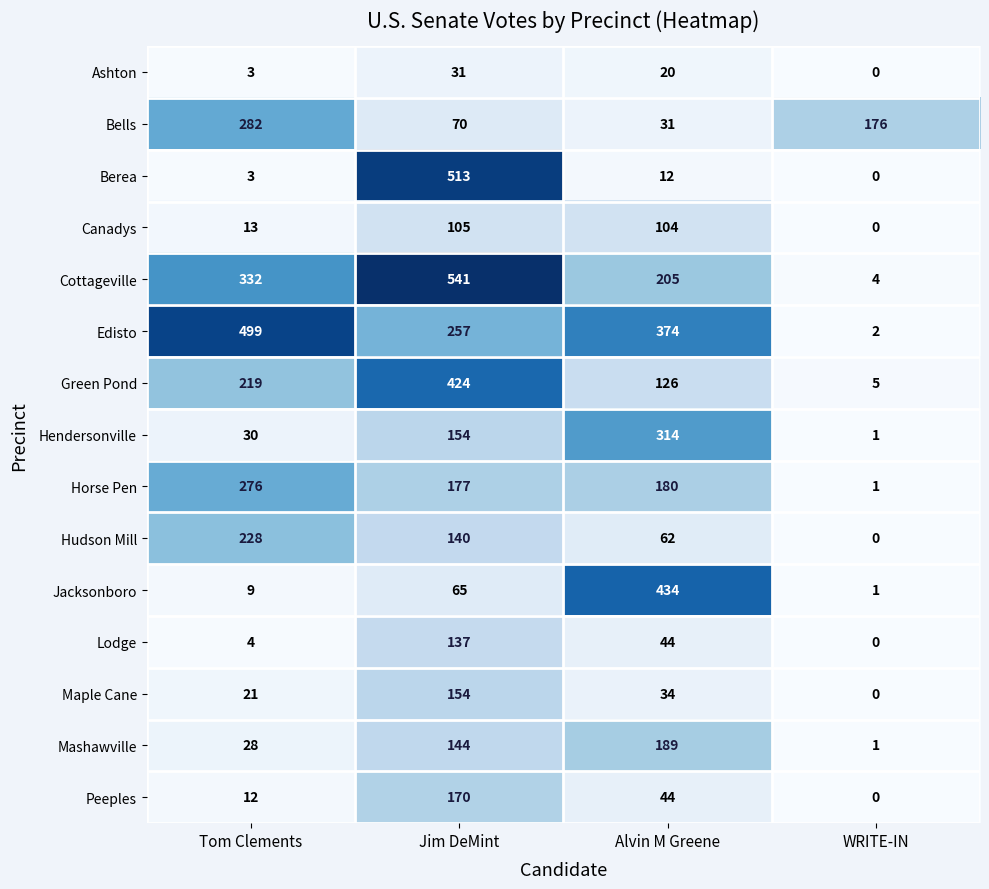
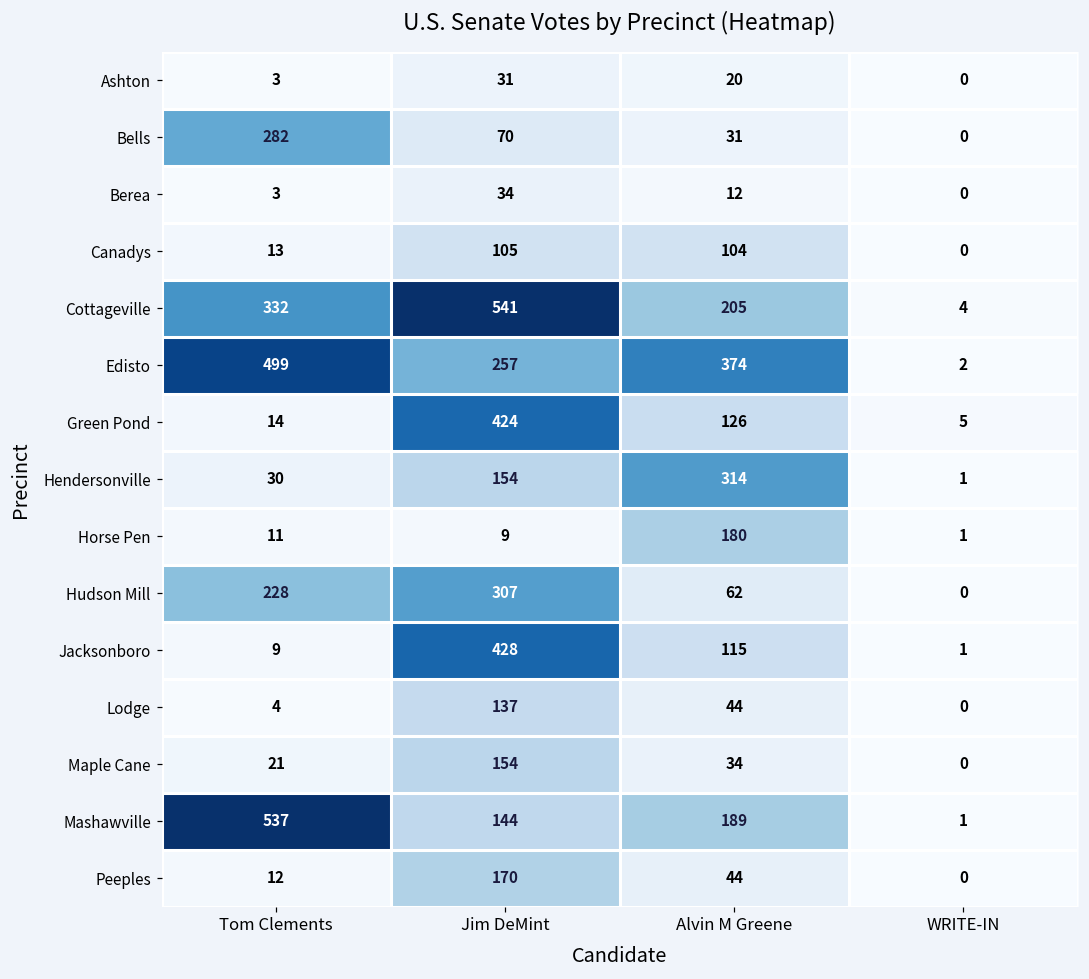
  {
    "Ashton": {
      "Tom Clements": 3,
      "Jim DeMint": 31,
      "Alvin M Greene": 20,
      "WRITE-IN": 0
    },
    "Bells": {
      "Tom Clements": 282,
      "Jim DeMint": 70,
      "Alvin M Greene": 31,
-     "WRITE-IN": 176
+     "WRITE-IN": 0
    },
    "Berea": {
      "Tom Clements": 3,
-     "Jim DeMint": 513,
+     "Jim DeMint": 34,
      "Alvin M Greene": 12,
      "WRITE-IN": 0
    },
    "Canadys": {
      "Tom Clements": 13,
      "Jim DeMint": 105,
      "Alvin M Greene": 104,
      "WRITE-IN": 0
    },
    "Cottageville": {
      "Tom Clements": 332,
      "Jim DeMint": 541,
      "Alvin M Greene": 205,
      "WRITE-IN": 4
    },
    "Edisto": {
      "Tom Clements": 499,
      "Jim DeMint": 257,
      "Alvin M Greene": 374,
      "WRITE-IN": 2
    },
    "Green Pond": {
-     "Tom Clements": 219,
+     "Tom Clements": 14,
      "Jim DeMint": 424,
      "Alvin M Greene": 126,
      "WRITE-IN": 5
    },
    "Hendersonville": {
      "Tom Clements": 30,
      "Jim DeMint": 154,
      "Alvin M Greene": 314,
      "WRITE-IN": 1
    },
    "Horse Pen": {
-     "Tom Clements": 276,
-     "Jim DeMint": 177,
+     "Tom Clements": 11,
+     "Jim DeMint": 9,
      "Alvin M Greene": 180,
      "WRITE-IN": 1
    },
    "Hudson Mill": {
      "Tom Clements": 228,
-     "Jim DeMint": 140,
+     "Jim DeMint": 307,
      "Alvin M Greene": 62,
      "WRITE-IN": 0
    },
    "Jacksonboro": {
      "Tom Clements": 9,
-     "Jim DeMint": 65,
-     "Alvin M Greene": 434,
+     "Jim DeMint": 428,
+     "Alvin M Greene": 115,
      "WRITE-IN": 1
    },
    "Lodge": {
      "Tom Clements": 4,
      "Jim DeMint": 137,
      "Alvin M Greene": 44,
      "WRITE-IN": 0
    },
    "Maple Cane": {
      "Tom Clements": 21,
      "Jim DeMint": 154,
      "Alvin M Greene": 34,
      "WRITE-IN": 0
    },
    "Mashawville": {
-     "Tom Clements": 28,
+     "Tom Clements": 537,
      "Jim DeMint": 144,
      "Alvin M Greene": 189,
      "WRITE-IN": 1
    },
    "Peeples": {
      "Tom Clements": 12,
      "Jim DeMint": 170,
      "Alvin M Greene": 44,
      "WRITE-IN": 0
    }
  }
